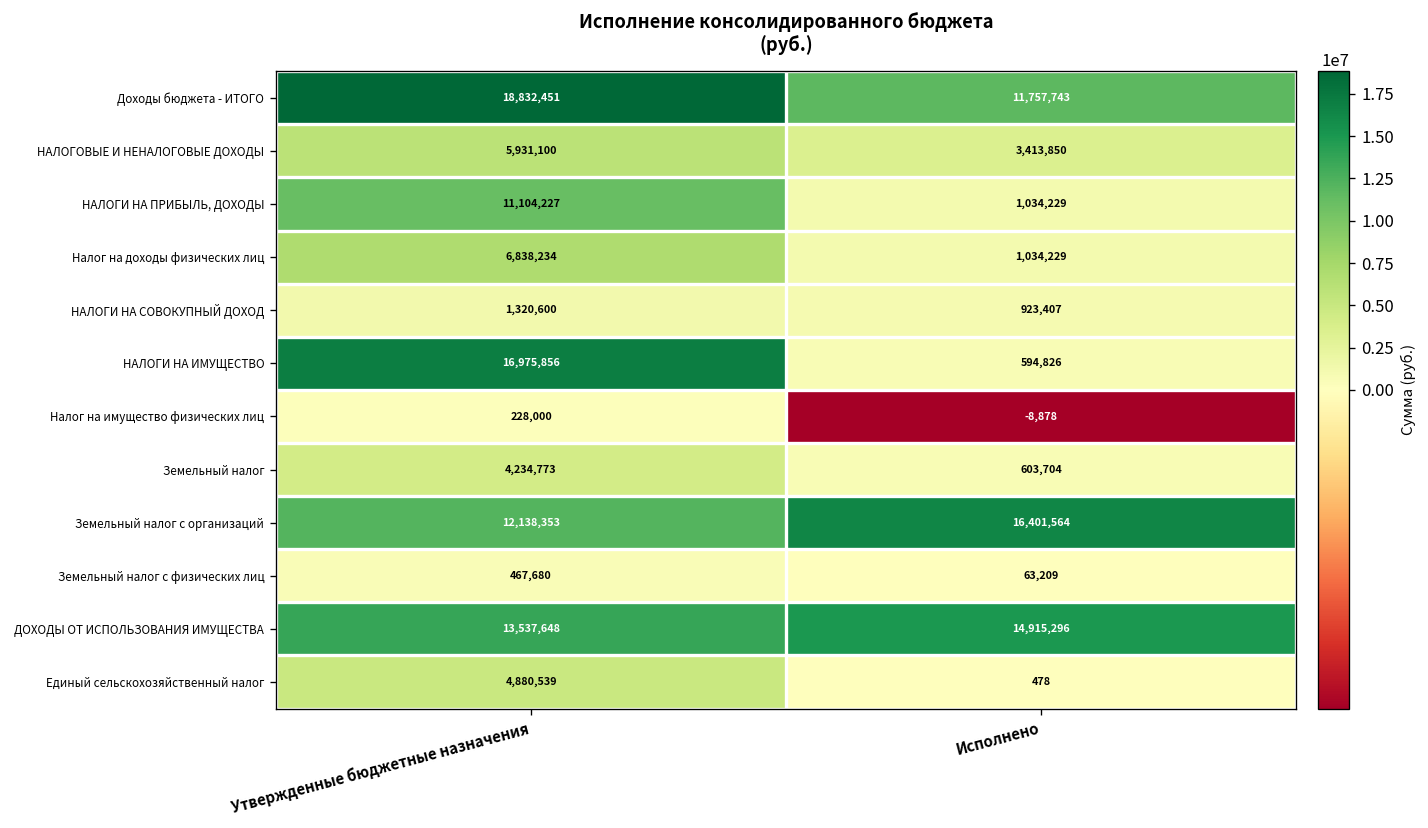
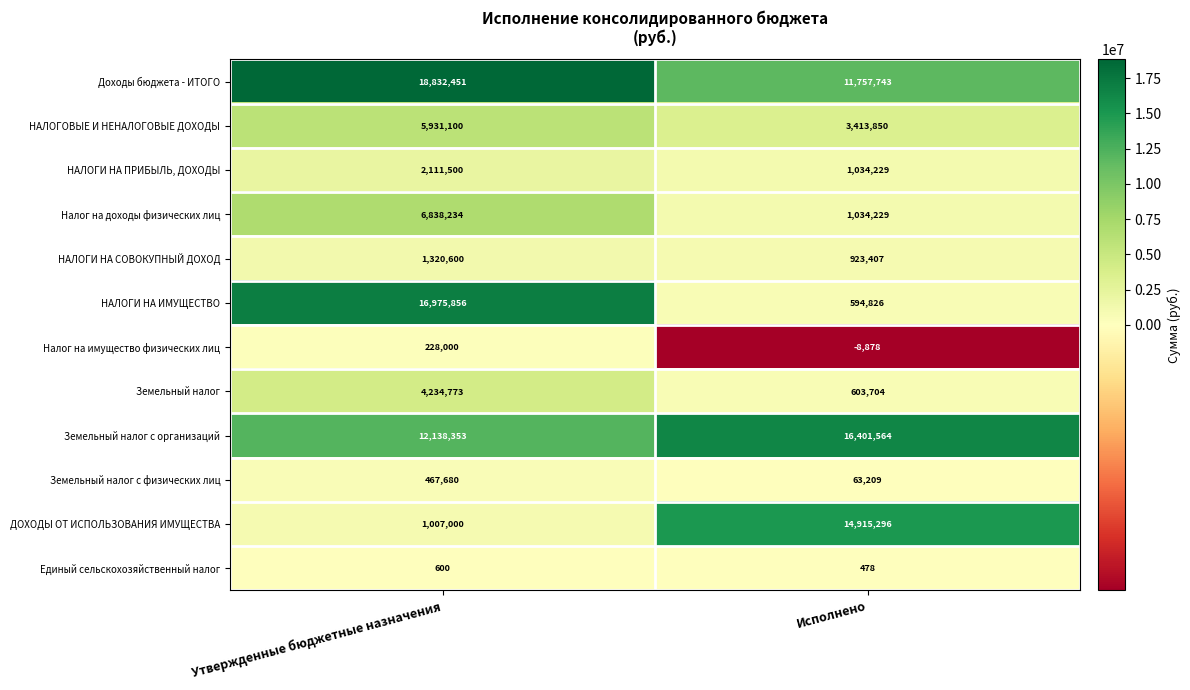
  {
    "Доходы бюджета - ИТОГО": {
      "Утвержденные бюджетные назначения": "18,832,451",
      "Исполнено": "11,757,743"
    },
    "НАЛОГОВЫЕ И НЕНАЛОГОВЫЕ ДОХОДЫ": {
      "Утвержденные бюджетные назначения": "5,931,100",
      "Исполнено": "3,413,850"
    },
    "НАЛОГИ НА ПРИБЫЛЬ, ДОХОДЫ": {
-     "Утвержденные бюджетные назначения": "11,104,227",
+     "Утвержденные бюджетные назначения": "2,111,500",
      "Исполнено": "1,034,229"
    },
    "Налог на доходы физических лиц": {
      "Утвержденные бюджетные назначения": "6,838,234",
      "Исполнено": "1,034,229"
    },
    "НАЛОГИ НА СОВОКУПНЫЙ ДОХОД": {
      "Утвержденные бюджетные назначения": "1,320,600",
      "Исполнено": "923,407"
    },
    "НАЛОГИ НА ИМУЩЕСТВО": {
      "Утвержденные бюджетные назначения": "16,975,856",
      "Исполнено": "594,826"
    },
    "Налог на имущество физических лиц": {
      "Утвержденные бюджетные назначения": "228,000",
      "Исполнено": "-8,878"
    },
    "Земельный налог": {
      "Утвержденные бюджетные назначения": "4,234,773",
      "Исполнено": "603,704"
    },
    "Земельный налог с организаций": {
      "Утвержденные бюджетные назначения": "12,138,353",
      "Исполнено": "16,401,564"
    },
    "Земельный налог с физических лиц": {
      "Утвержденные бюджетные назначения": "467,680",
      "Исполнено": "63,209"
    },
    "ДОХОДЫ ОТ ИСПОЛЬЗОВАНИЯ ИМУЩЕСТВА": {
-     "Утвержденные бюджетные назначения": "13,537,648",
+     "Утвержденные бюджетные назначения": "1,007,000",
      "Исполнено": "14,915,296"
    },
    "Единый сельскохозяйственный налог": {
-     "Утвержденные бюджетные назначения": "4,880,539",
+     "Утвержденные бюджетные назначения": "600",
      "Исполнено": "478"
    }
  }
